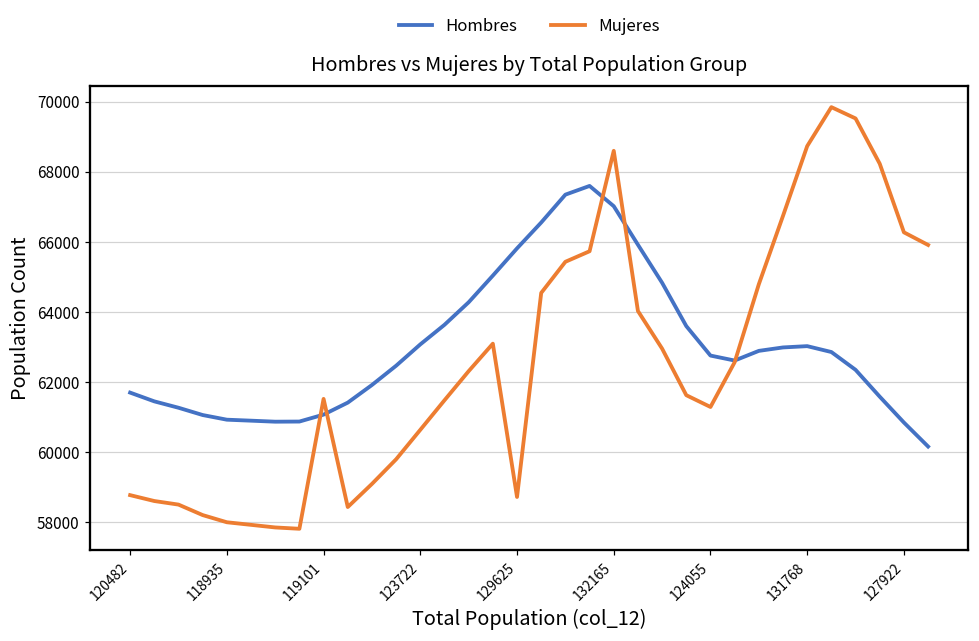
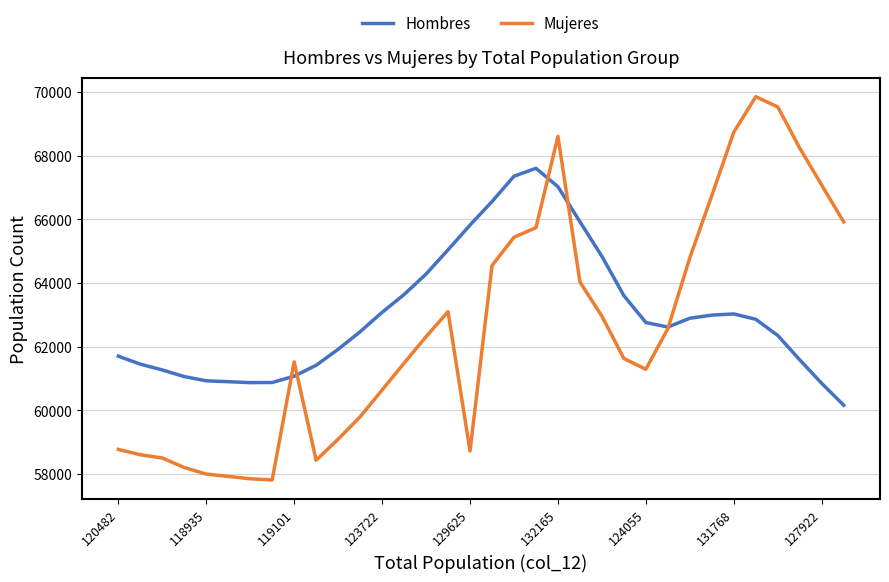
  {
    "Hombres": {
      "120482": 61700,
      "118935": 60900,
      "119101": 61100,
      "123722": 63100,
      "129625": 65800,
      "132165": 67000,
      "124055": 62800,
      "131768": 63000,
      "127922": 60900
    },
    "Mujeres": {
      "120482": 58800,
      "118935": 58000,
      "119101": 61500,
      "123722": 60600,
      "129625": 58700,
      "132165": 68600,
      "124055": 61300,
      "131768": 68700,
-     "127922": 66300
+     "127922": 67100
    }
  }
